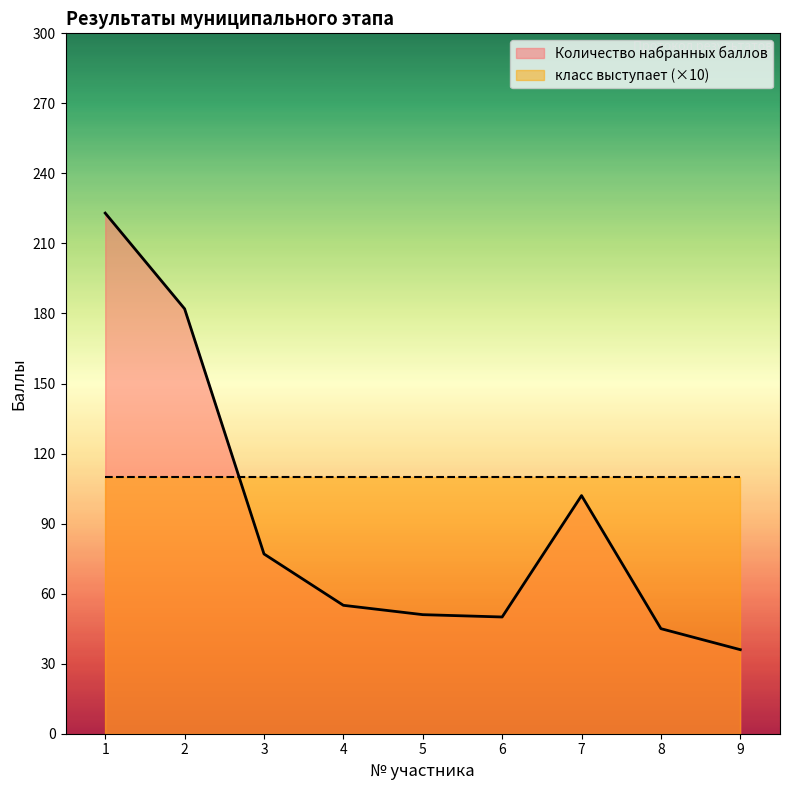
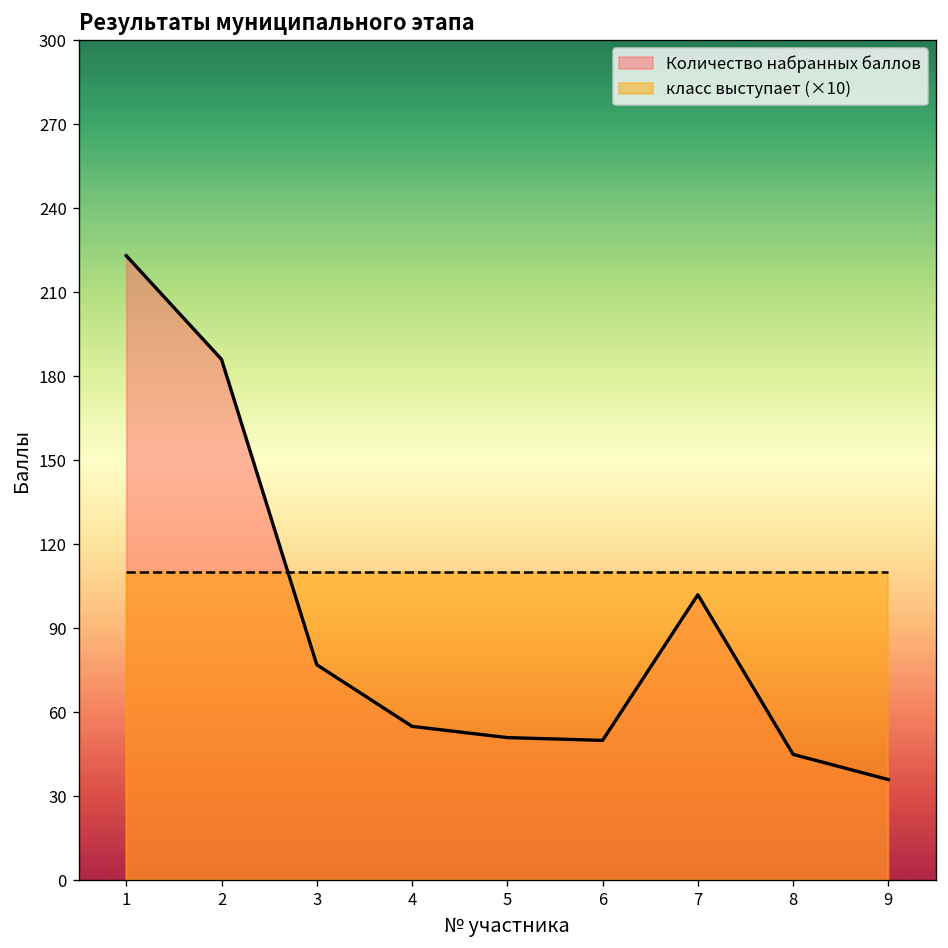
  {
    "Количество набранных баллов": {
      "1": 223,
-     "2": 182,
+     "2": 186,
      "3": 77,
      "4": 55,
      "5": 51,
      "6": 50,
      "7": 102,
      "8": 45,
      "9": 36
    },
    "класс выступает (×10)": {
      "1": 110,
      "2": 110,
      "3": 110,
      "4": 110,
      "5": 110,
      "6": 110,
      "7": 110,
      "8": 110,
      "9": 110
    }
  }
